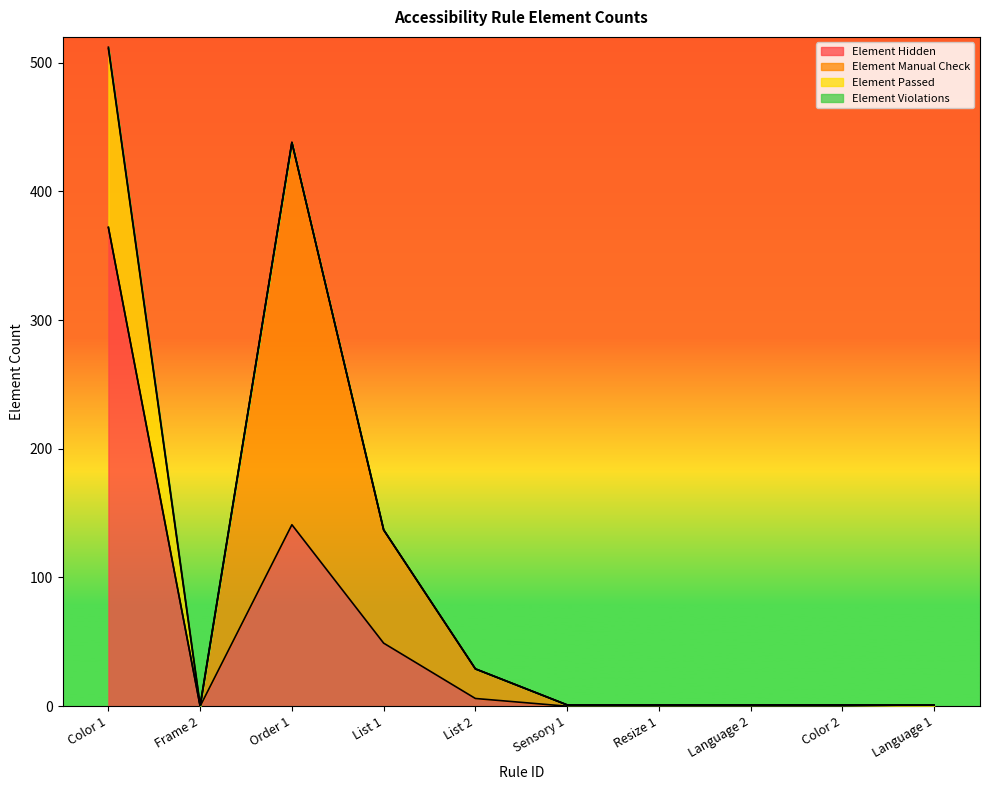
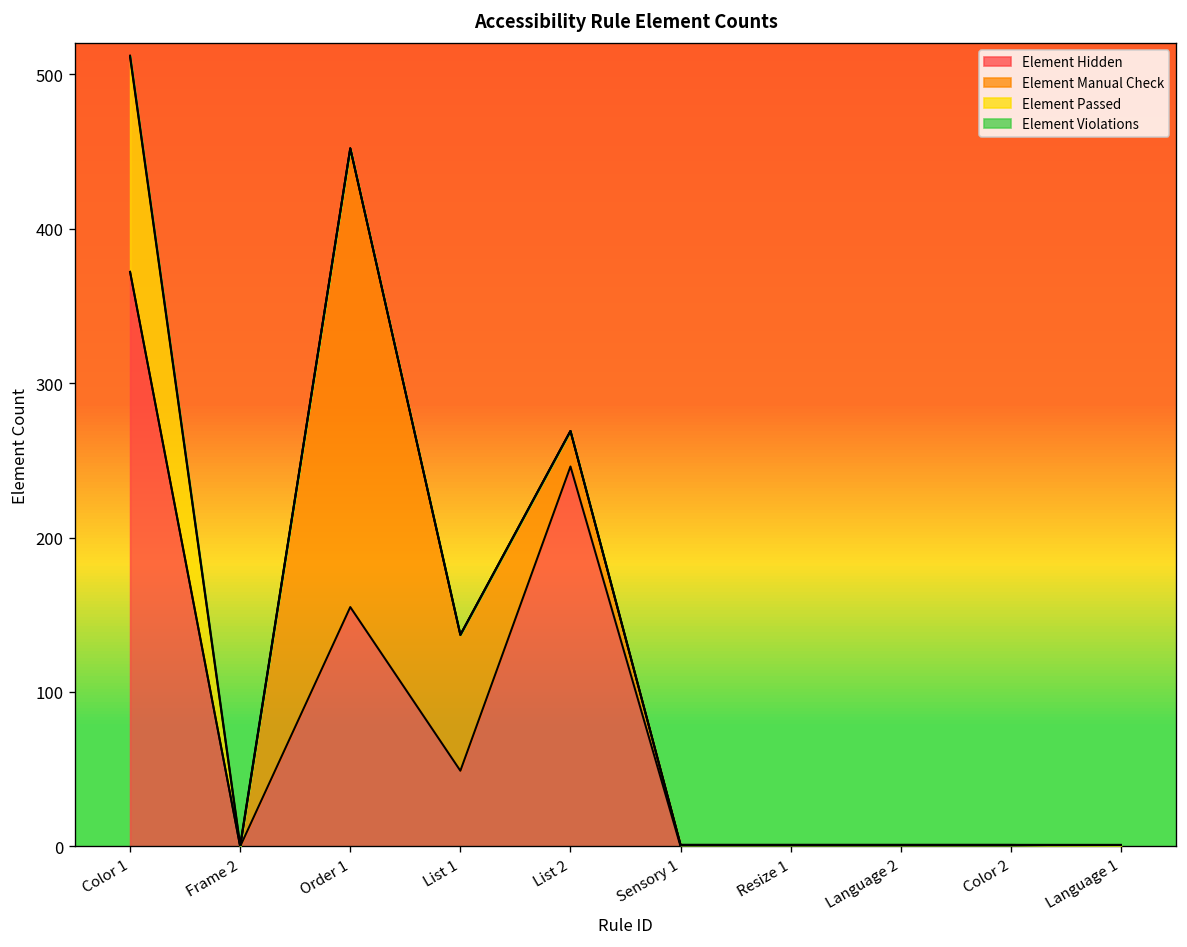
  {
    "Element Hidden": {
-     "Order 1": 141,
+     "Order 1": 155,
      "List 1": 49,
-     "List 2": 6
+     "List 2": 246
    }
  }
